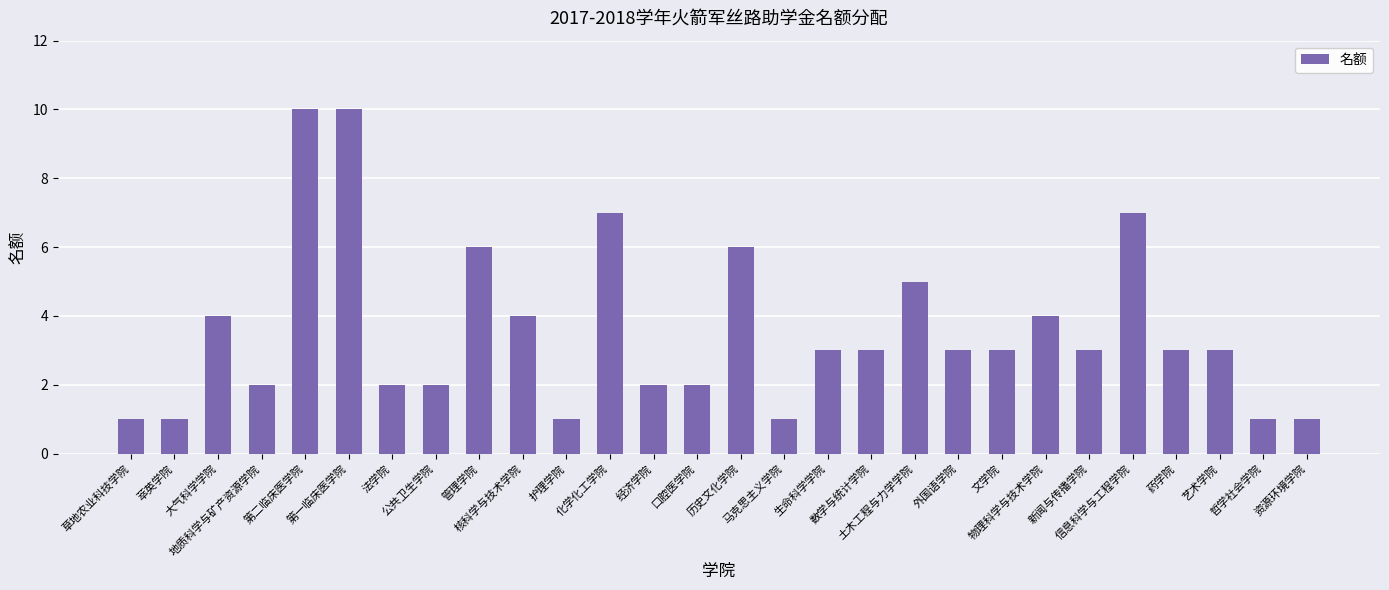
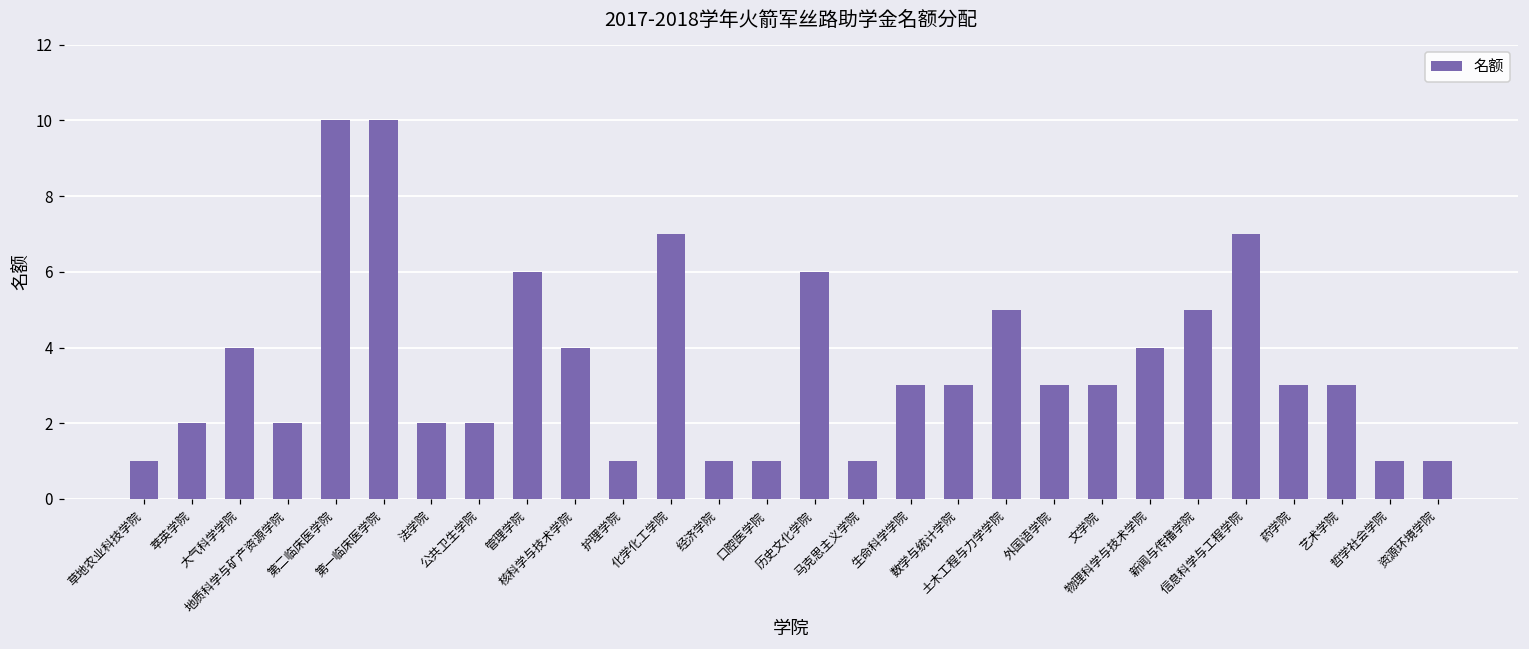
  {
    "草地农业科技学院": 1,
-   "萃英学院": 1,
+   "萃英学院": 2,
    "大气科学学院": 4,
    "地质科学与矿产资源学院": 2,
    "第二临床医学院": 10,
    "第一临床医学院": 10,
    "法学院": 2,
    "公共卫生学院": 2,
    "管理学院": 6,
    "核科学与技术学院": 4,
    "护理学院": 1,
    "化学化工学院": 7,
-   "经济学院": 2,
-   "口腔医学院": 2,
+   "经济学院": 1,
+   "口腔医学院": 1,
    "历史文化学院": 6,
    "马克思主义学院": 1,
    "生命科学学院": 3,
    "数学与统计学院": 3,
    "土木工程与力学学院": 5,
    "外国语学院": 3,
    "文学院": 3,
    "物理科学与技术学院": 4,
-   "新闻与传播学院": 3,
+   "新闻与传播学院": 5,
    "信息科学与工程学院": 7,
    "药学院": 3,
    "艺术学院": 3,
    "哲学社会学院": 1,
    "资源环境学院": 1
  }
